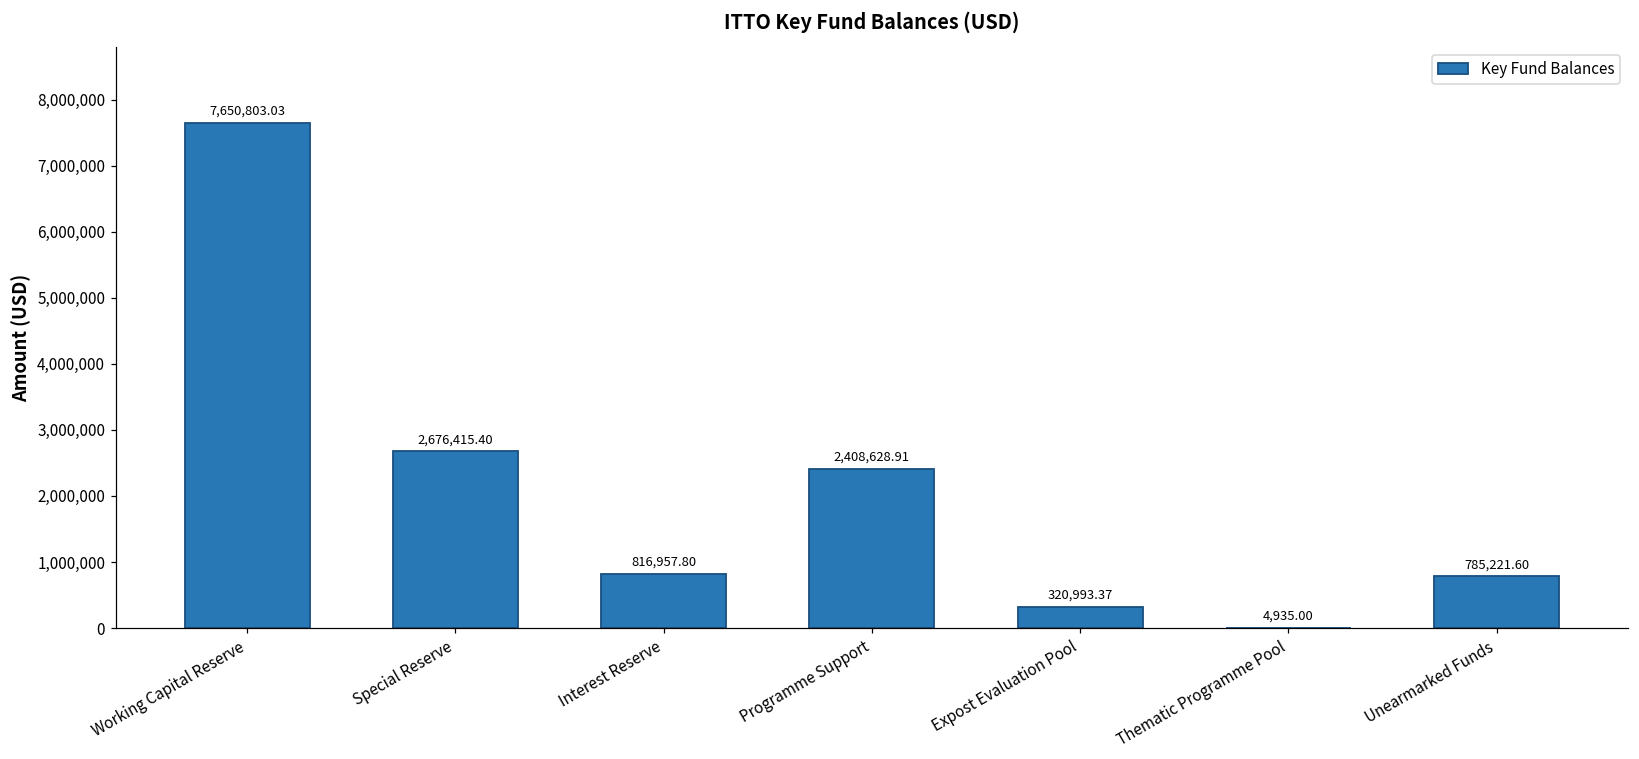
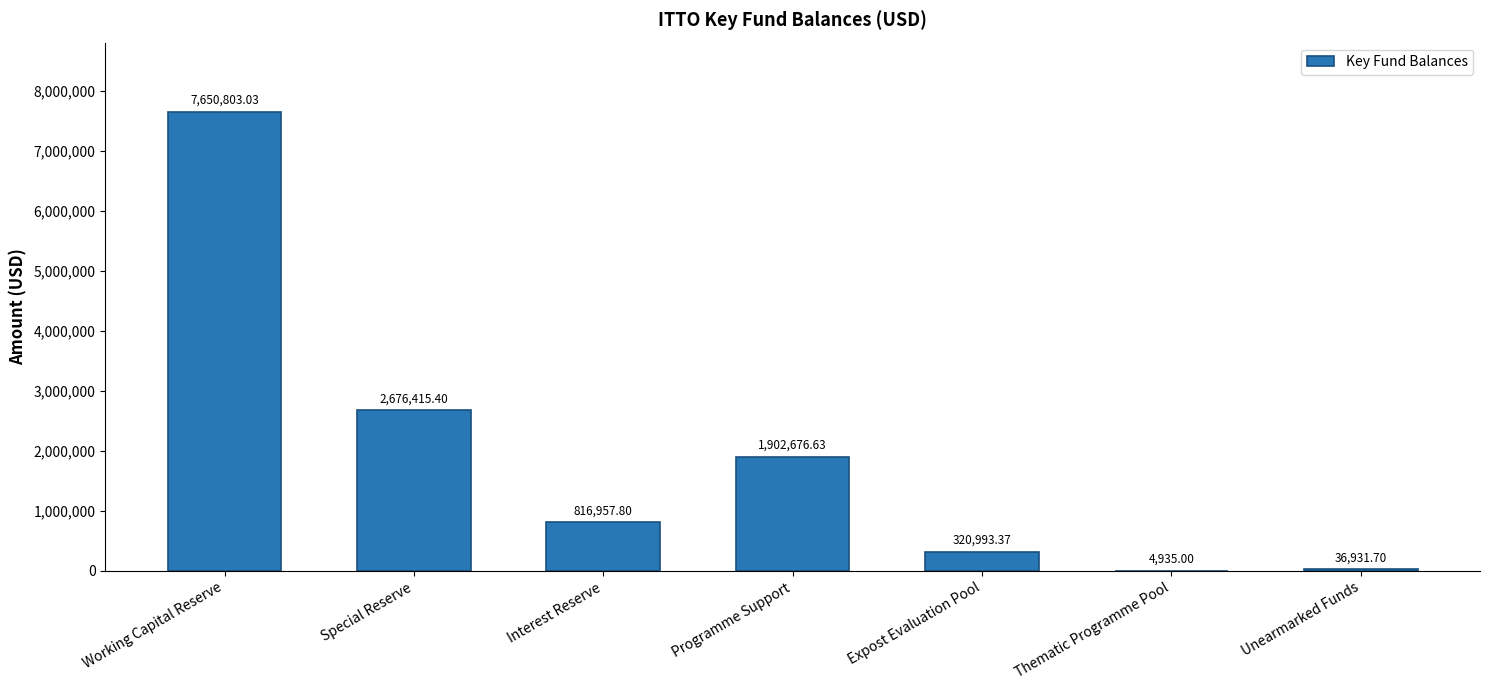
  {
    "Working Capital Reserve": "7,650,803.03",
    "Special Reserve": "2,676,415.40",
    "Interest Reserve": "816,957.80",
-   "Programme Support": "2,408,628.91",
+   "Programme Support": "1,902,676.63",
    "Expost Evaluation Pool": "320,993.37",
    "Thematic Programme Pool": "4,935.00",
-   "Unearmarked Funds": "785,221.60"
+   "Unearmarked Funds": "36,931.70"
  }
